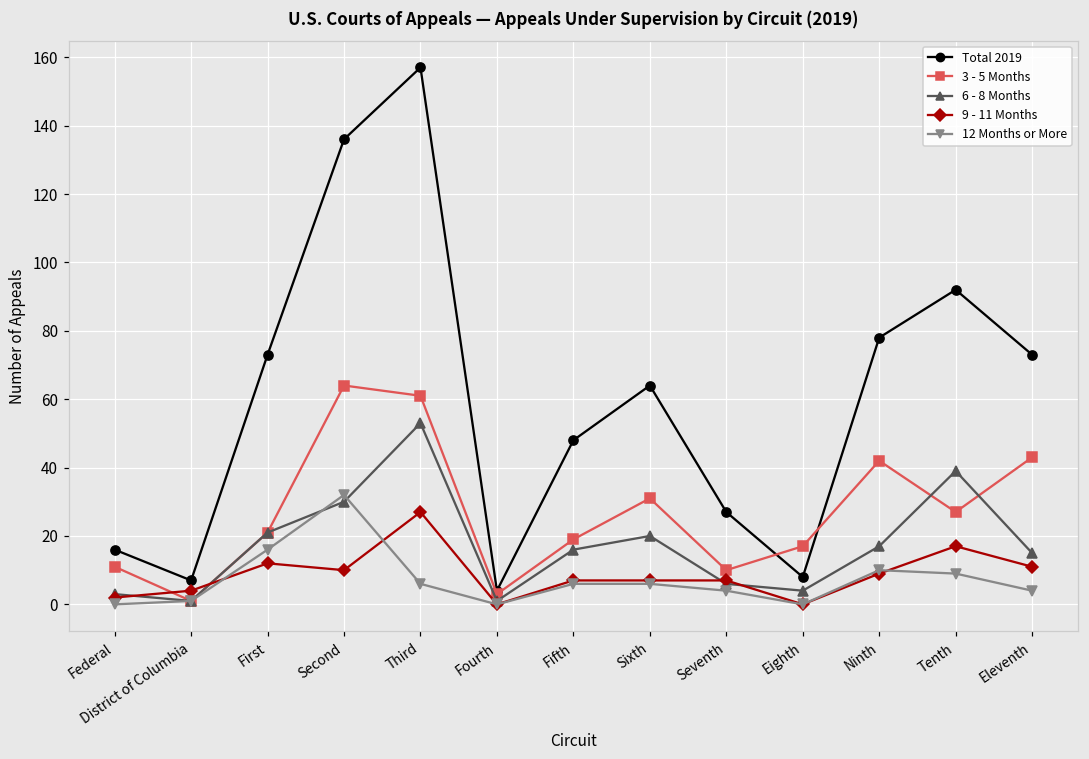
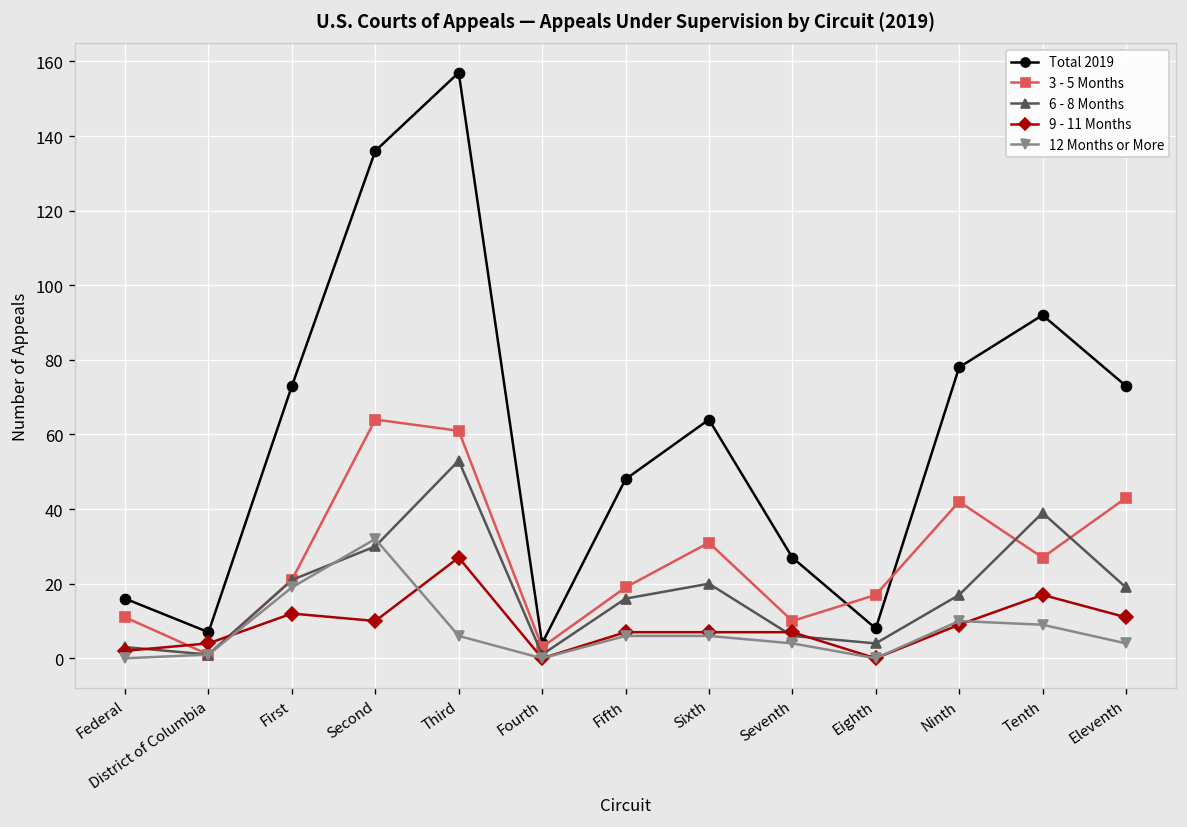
  {
    "Total 2019": {
      "Federal": 16,
      "District of Columbia": 7,
      "First": 73,
      "Second": 136,
      "Third": 157,
      "Fourth": 4,
      "Fifth": 48,
      "Sixth": 64,
      "Seventh": 27,
      "Eighth": 8,
      "Ninth": 78,
      "Tenth": 92,
      "Eleventh": 73
    },
    "3 - 5 Months": {
      "Federal": 11,
      "Second": 64,
      "Third": 61,
      "Fourth": 3,
      "Fifth": 19,
      "Sixth": 31,
      "Seventh": 10,
      "Eighth": 17,
      "Ninth": 42,
      "Tenth": 27,
      "Eleventh": 43
    },
    "6 - 8 Months": {
      "Federal": 3,
      "Second": 30,
      "Third": 53,
      "Fourth": 1,
      "Fifth": 16,
      "Sixth": 20,
      "Seventh": 6,
      "Eighth": 4,
      "Ninth": 17,
      "Tenth": 39,
-     "Eleventh": 15
+     "Eleventh": 19
    },
    "9 - 11 Months": {
      "Federal": 2,
      "District of Columbia": 4,
      "First": 12,
      "Second": 10,
      "Third": 27,
      "Fifth": 7,
      "Sixth": 7,
      "Seventh": 7,
      "Ninth": 9,
      "Tenth": 17,
      "Eleventh": 11
    },
    "12 Months or More": {
      "Federal": 0,
-     "First": 16,
+     "First": 19,
      "Second": 32,
      "Third": 6,
      "Fifth": 6,
      "Sixth": 6,
      "Seventh": 4,
      "Ninth": 10,
      "Tenth": 9,
      "Eleventh": 4
    }
  }
